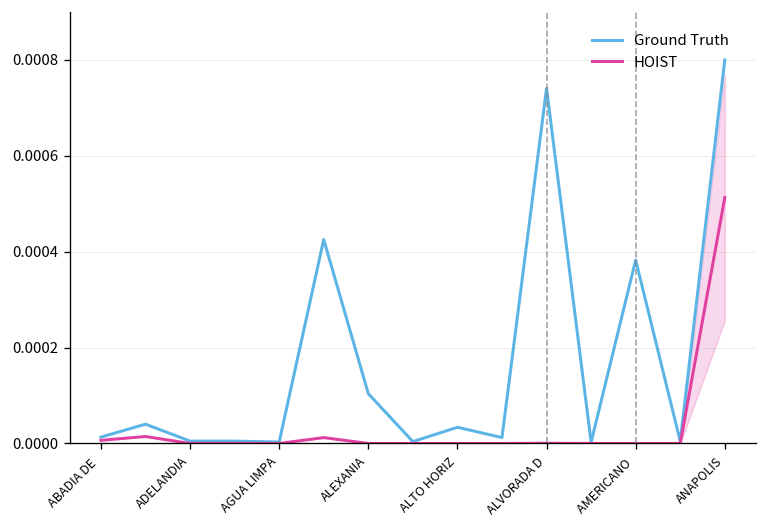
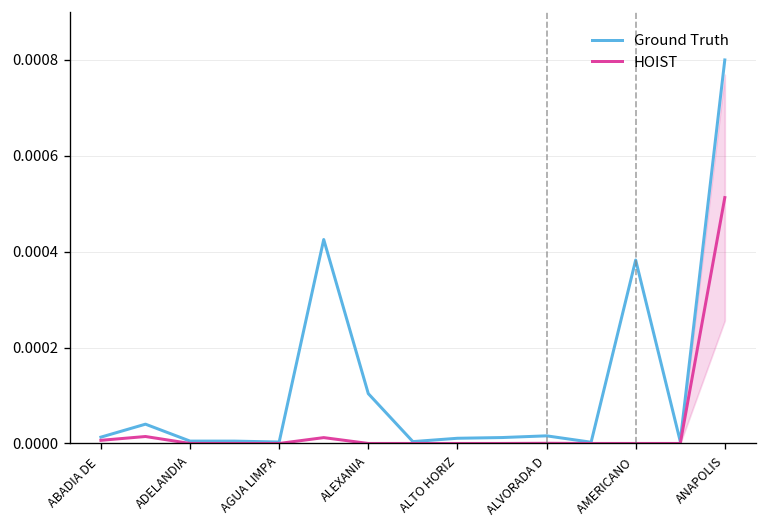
  {
    "Ground Truth": {
      "ABADIA DE": 0.00001,
      "ALEXANIA": 0.00010,
-     "ALTO HORIZ": 0.00003,
-     "ALVORADA D": 0.00074,
+     "ALTO HORIZ": 0.00001,
+     "ALVORADA D": 0.00002,
      "AMERICANO": 0.00038,
      "ANAPOLIS": 0.00080
    }
  }
